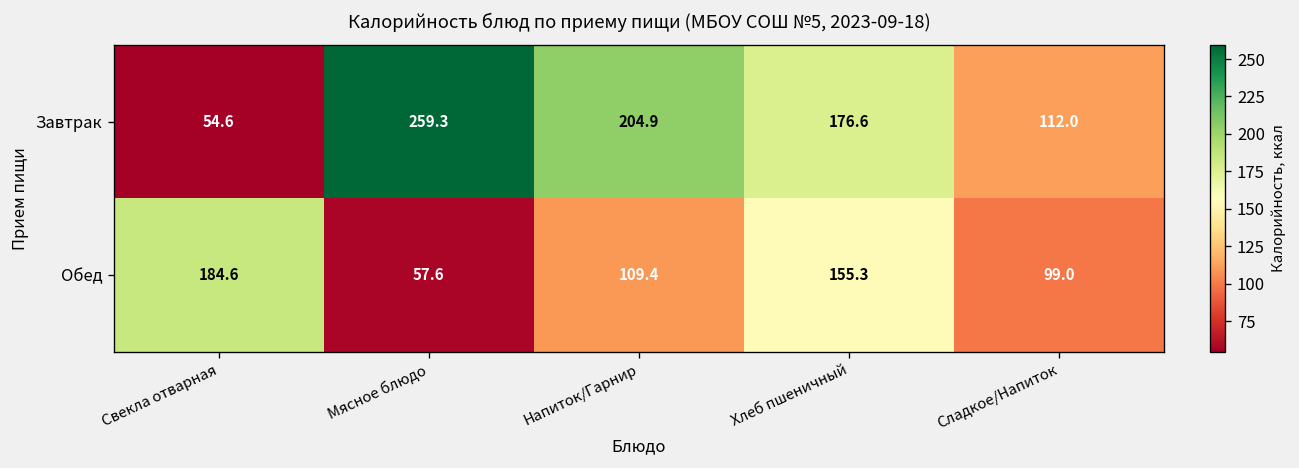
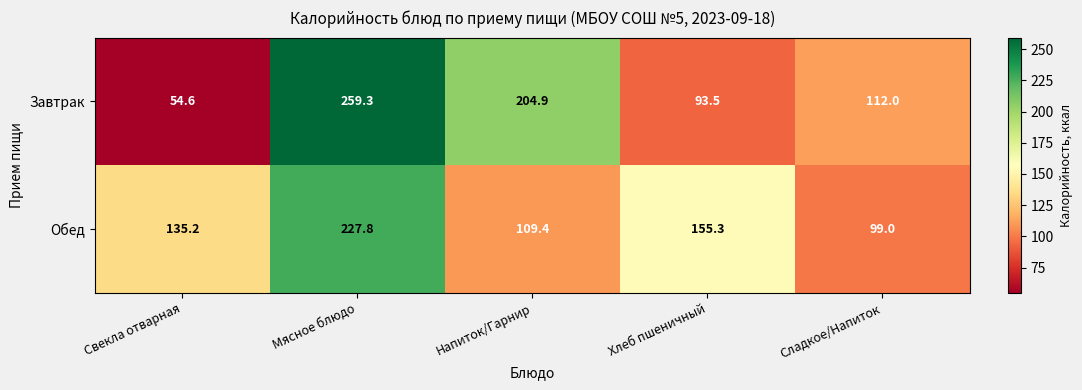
  {
    "Завтрак": {
      "Свекла отварная": 54.6,
      "Мясное блюдо": 259.3,
      "Напиток/Гарнир": 204.9,
-     "Хлеб пшеничный": 176.6,
+     "Хлеб пшеничный": 93.5,
      "Сладкое/Напиток": 112.0
    },
    "Обед": {
-     "Свекла отварная": 184.6,
-     "Мясное блюдо": 57.6,
+     "Свекла отварная": 135.2,
+     "Мясное блюдо": 227.8,
      "Напиток/Гарнир": 109.4,
      "Хлеб пшеничный": 155.3,
      "Сладкое/Напиток": 99.0
    }
  }
